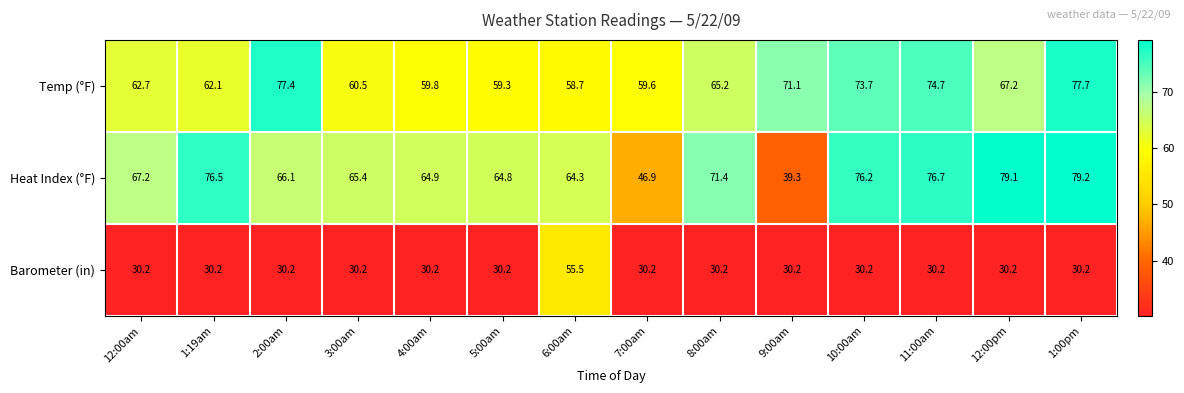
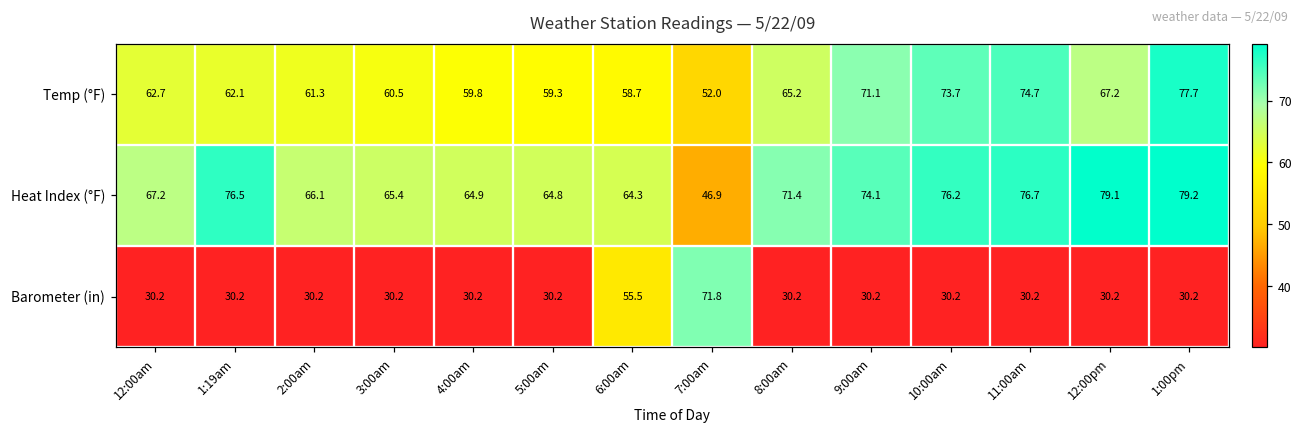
  {
    "Temp (°F)": {
      "12:00am": 62.7,
      "1:19am": 62.1,
-     "2:00am": 77.4,
+     "2:00am": 61.3,
      "3:00am": 60.5,
      "4:00am": 59.8,
      "5:00am": 59.3,
      "6:00am": 58.7,
-     "7:00am": 59.6,
+     "7:00am": 52.0,
      "8:00am": 65.2,
      "9:00am": 71.1,
      "10:00am": 73.7,
      "11:00am": 74.7,
      "12:00pm": 67.2,
      "1:00pm": 77.7
    },
    "Heat Index (°F)": {
      "12:00am": 67.2,
      "1:19am": 76.5,
      "2:00am": 66.1,
      "3:00am": 65.4,
      "4:00am": 64.9,
      "5:00am": 64.8,
      "6:00am": 64.3,
      "7:00am": 46.9,
      "8:00am": 71.4,
-     "9:00am": 39.3,
+     "9:00am": 74.1,
      "10:00am": 76.2,
      "11:00am": 76.7,
      "12:00pm": 79.1,
      "1:00pm": 79.2
    },
    "Barometer (in)": {
      "12:00am": 30.2,
      "1:19am": 30.2,
      "2:00am": 30.2,
      "3:00am": 30.2,
      "4:00am": 30.2,
      "5:00am": 30.2,
      "6:00am": 55.5,
-     "7:00am": 30.2,
+     "7:00am": 71.8,
      "8:00am": 30.2,
      "9:00am": 30.2,
      "10:00am": 30.2,
      "11:00am": 30.2,
      "12:00pm": 30.2,
      "1:00pm": 30.2
    }
  }
